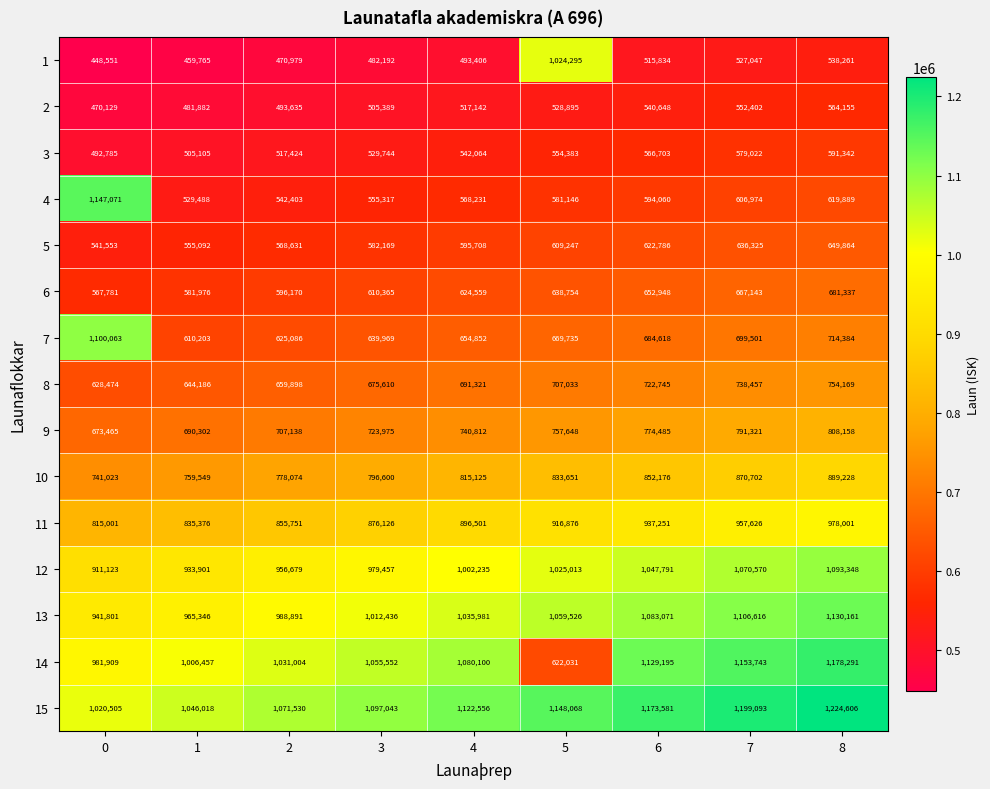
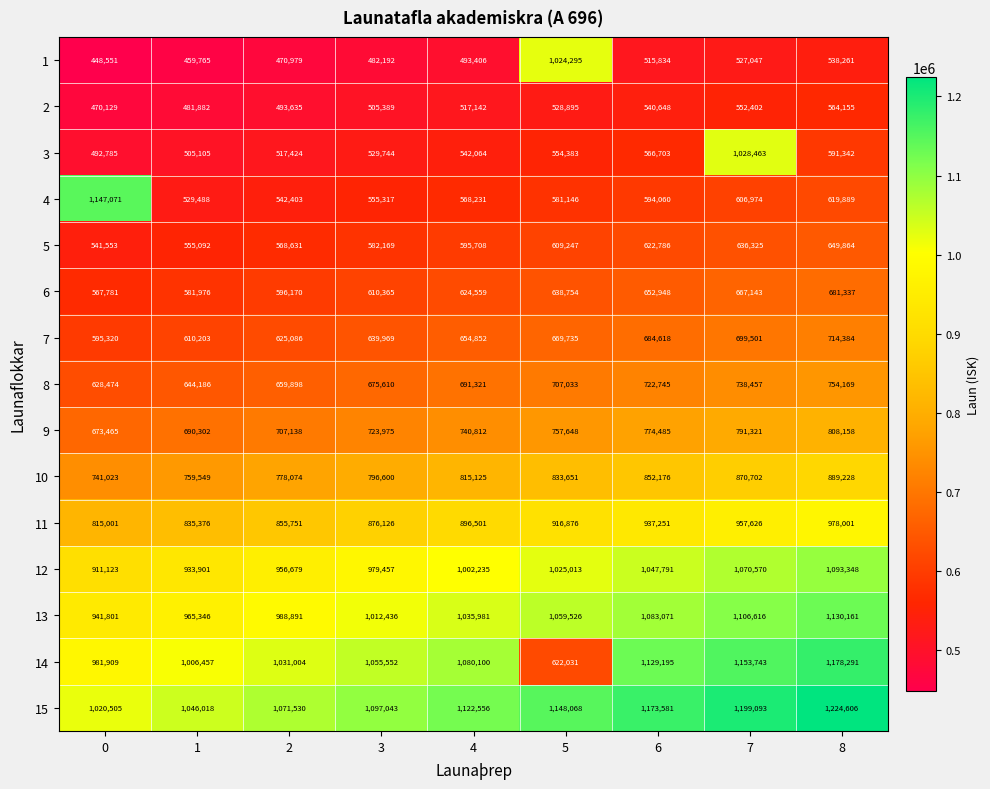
  {
    "1": {
      "0": "448,551",
      "1": "459,765",
      "2": "470,979",
      "3": "482,192",
      "4": "493,406",
      "5": "1,024,295",
      "6": "515,834",
      "7": "527,047",
      "8": "538,261"
    },
    "2": {
      "0": "470,129",
      "1": "481,882",
      "2": "493,635",
      "3": "505,389",
      "4": "517,142",
      "5": "528,895",
      "6": "540,648",
      "7": "552,402",
      "8": "564,155"
    },
    "3": {
      "0": "492,785",
      "1": "505,105",
      "2": "517,424",
      "3": "529,744",
      "4": "542,064",
      "5": "554,383",
      "6": "566,703",
-     "7": "579,022",
+     "7": "1,028,463",
      "8": "591,342"
    },
    "4": {
      "0": "1,147,071",
      "1": "529,488",
      "2": "542,403",
      "3": "555,317",
      "4": "568,231",
      "5": "581,146",
      "6": "594,060",
      "7": "606,974",
      "8": "619,889"
    },
    "5": {
      "0": "541,553",
      "1": "555,092",
      "2": "568,631",
      "3": "582,169",
      "4": "595,708",
      "5": "609,247",
      "6": "622,786",
      "7": "636,325",
      "8": "649,864"
    },
    "6": {
      "0": "567,781",
      "1": "581,976",
      "2": "596,170",
      "3": "610,365",
      "4": "624,559",
      "5": "638,754",
      "6": "652,948",
      "7": "667,143",
      "8": "681,337"
    },
    "7": {
-     "0": "1,100,063",
+     "0": "595,320",
      "1": "610,203",
      "2": "625,086",
      "3": "639,969",
      "4": "654,852",
      "5": "669,735",
      "6": "684,618",
      "7": "699,501",
      "8": "714,384"
    },
    "8": {
      "0": "628,474",
      "1": "644,186",
      "2": "659,898",
      "3": "675,610",
      "4": "691,321",
      "5": "707,033",
      "6": "722,745",
      "7": "738,457",
      "8": "754,169"
    },
    "9": {
      "0": "673,465",
      "1": "690,302",
      "2": "707,138",
      "3": "723,975",
      "4": "740,812",
      "5": "757,648",
      "6": "774,485",
      "7": "791,321",
      "8": "808,158"
    },
    "10": {
      "0": "741,023",
      "1": "759,549",
      "2": "778,074",
      "3": "796,600",
      "4": "815,125",
      "5": "833,651",
      "6": "852,176",
      "7": "870,702",
      "8": "889,228"
    },
    "11": {
      "0": "815,001",
      "1": "835,376",
      "2": "855,751",
      "3": "876,126",
      "4": "896,501",
      "5": "916,876",
      "6": "937,251",
      "7": "957,626",
      "8": "978,001"
    },
    "12": {
      "0": "911,123",
      "1": "933,901",
      "2": "956,679",
      "3": "979,457",
      "4": "1,002,235",
      "5": "1,025,013",
      "6": "1,047,791",
      "7": "1,070,570",
      "8": "1,093,348"
    },
    "13": {
      "0": "941,801",
      "1": "965,346",
      "2": "988,891",
      "3": "1,012,436",
      "4": "1,035,981",
      "5": "1,059,526",
      "6": "1,083,071",
      "7": "1,106,616",
      "8": "1,130,161"
    },
    "14": {
      "0": "981,909",
      "1": "1,006,457",
      "2": "1,031,004",
      "3": "1,055,552",
      "4": "1,080,100",
      "5": "622,031",
      "6": "1,129,195",
      "7": "1,153,743",
      "8": "1,178,291"
    },
    "15": {
      "0": "1,020,505",
      "1": "1,046,018",
      "2": "1,071,530",
      "3": "1,097,043",
      "4": "1,122,556",
      "5": "1,148,068",
      "6": "1,173,581",
      "7": "1,199,093",
      "8": "1,224,606"
    }
  }
